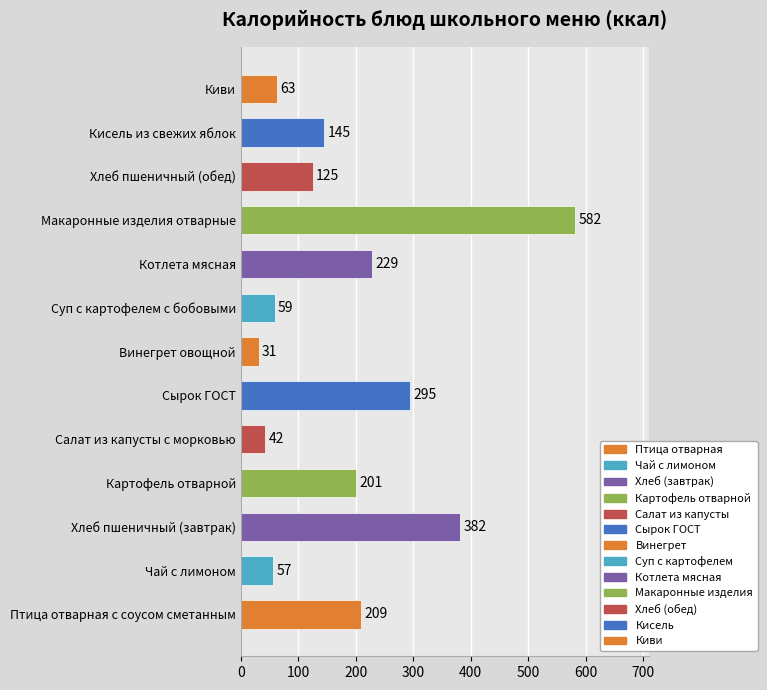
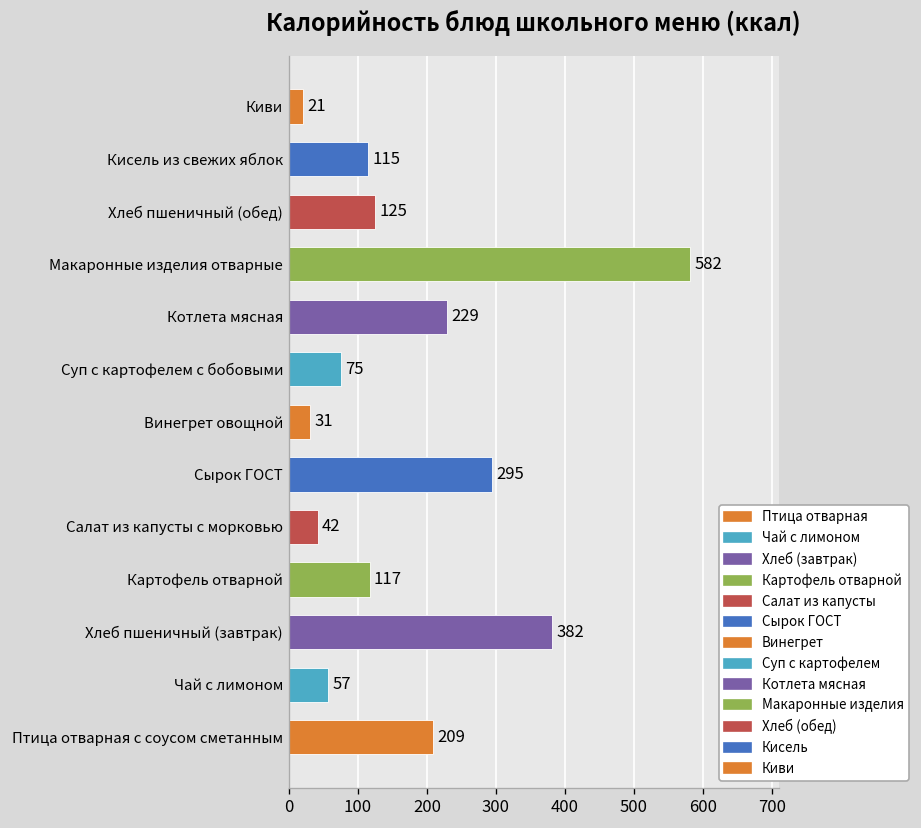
  {
-   "Киви": 63,
-   "Кисель из свежих яблок": 145,
+   "Киви": 21,
+   "Кисель из свежих яблок": 115,
    "Хлеб пшеничный (обед)": 125,
    "Макаронные изделия отварные": 582,
    "Котлета мясная": 229,
-   "Суп с картофелем с бобовыми": 59,
+   "Суп с картофелем с бобовыми": 75,
    "Винегрет овощной": 31,
    "Сырок ГОСТ": 295,
    "Салат из капусты с морковью": 42,
-   "Картофель отварной": 201,
+   "Картофель отварной": 117,
    "Хлеб пшеничный (завтрак)": 382,
    "Чай с лимоном": 57,
    "Птица отварная с соусом сметанным": 209
  }
